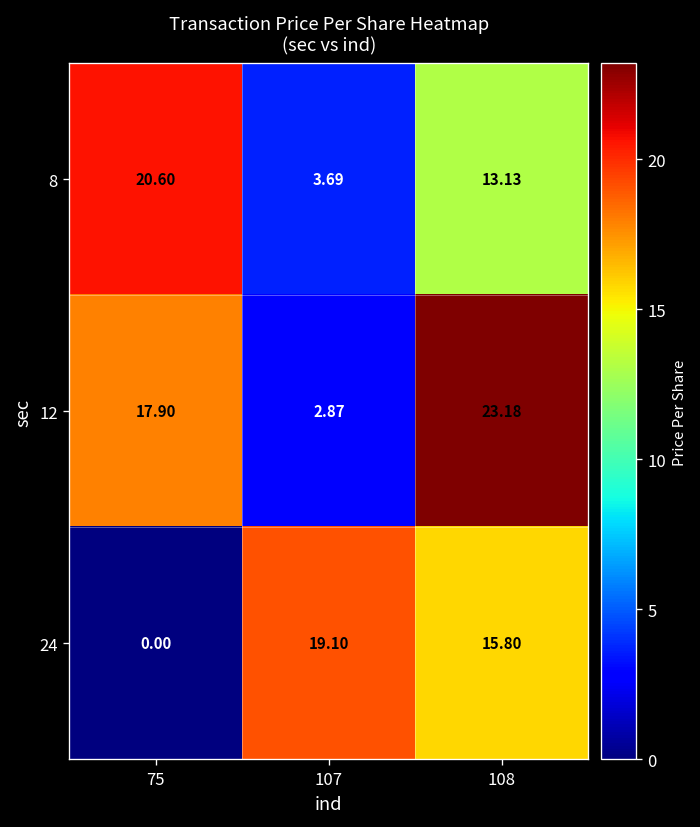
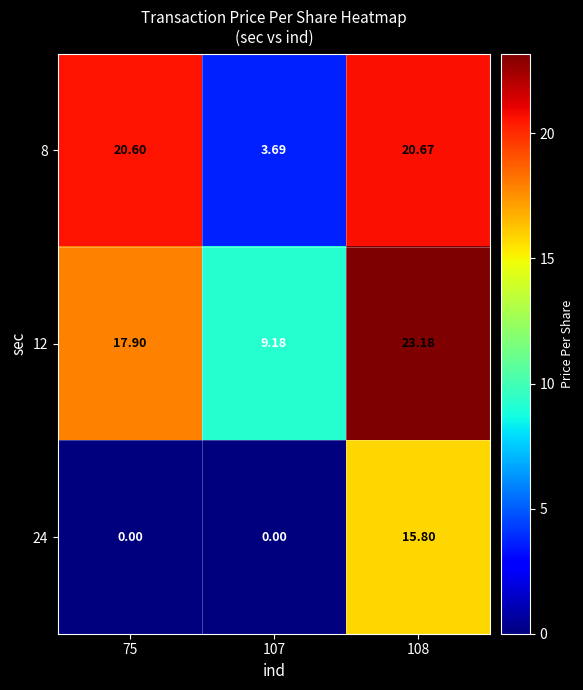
  {
    "8": {
      "75": 20.60,
      "107": 3.69,
-     "108": 13.13
+     "108": 20.67
    },
    "12": {
      "75": 17.90,
-     "107": 2.87,
+     "107": 9.18,
      "108": 23.18
    },
    "24": {
      "75": 0.00,
-     "107": 19.10,
+     "107": 0.00,
      "108": 15.80
    }
  }
